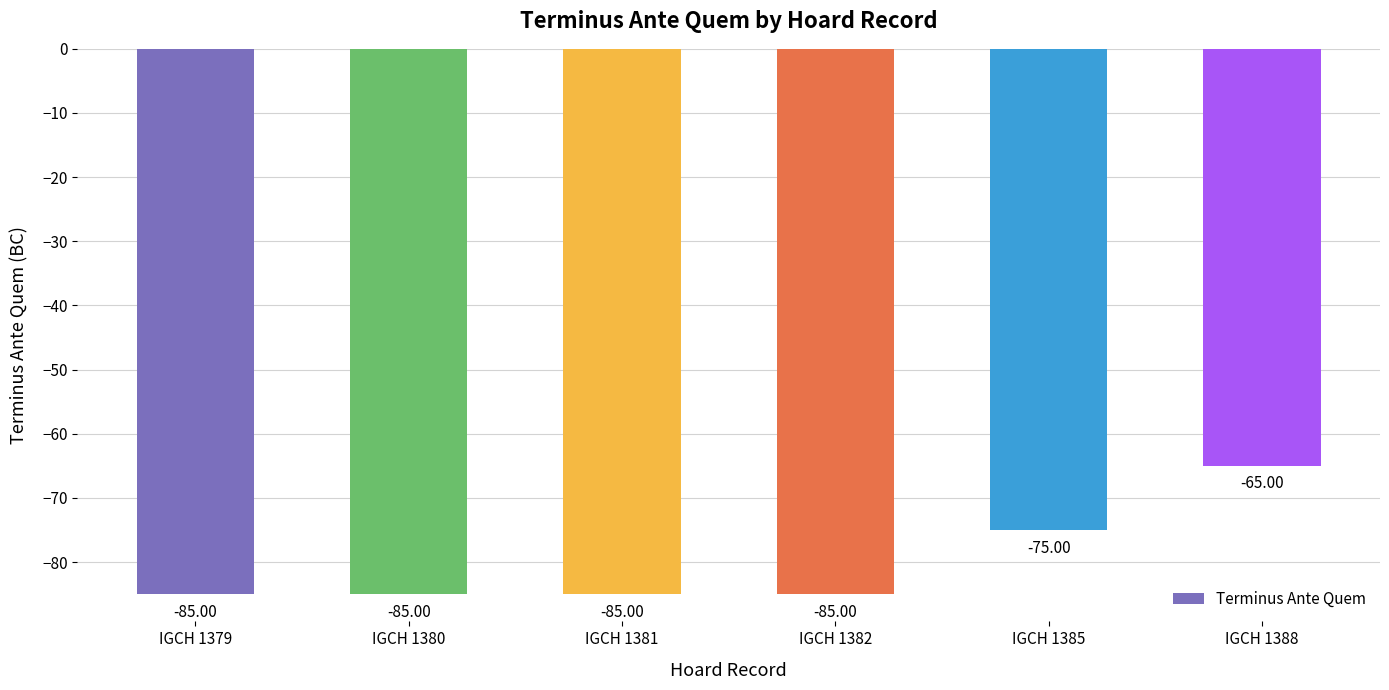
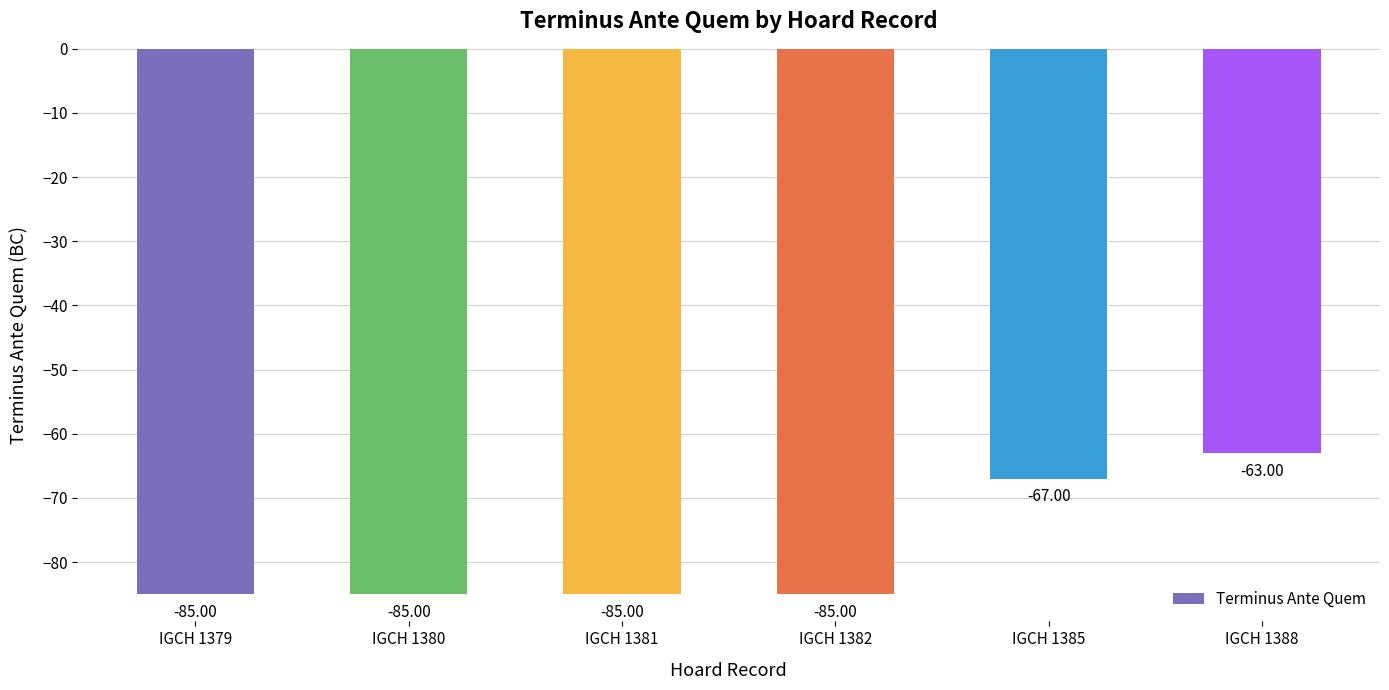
  {
    "IGCH 1379": -85.00,
    "IGCH 1380": -85.00,
    "IGCH 1381": -85.00,
    "IGCH 1382": -85.00,
-   "IGCH 1385": -75.00,
-   "IGCH 1388": -65.00
+   "IGCH 1385": -67.00,
+   "IGCH 1388": -63.00
  }
